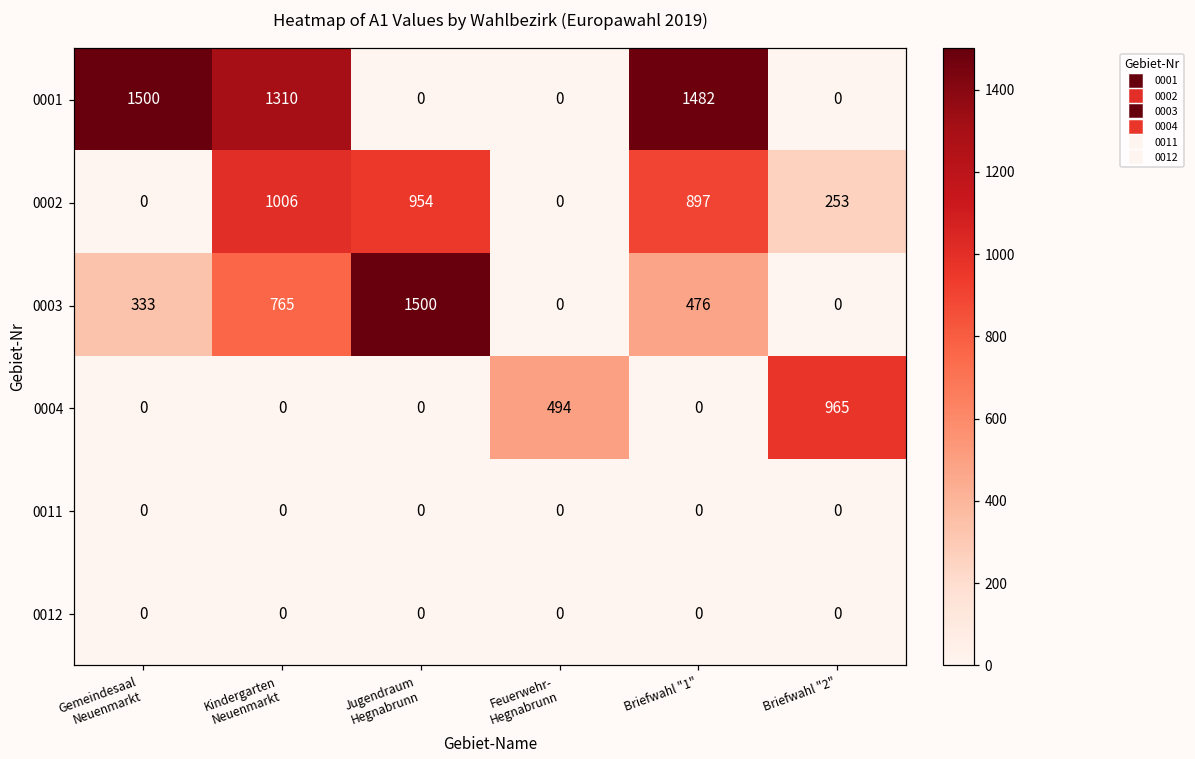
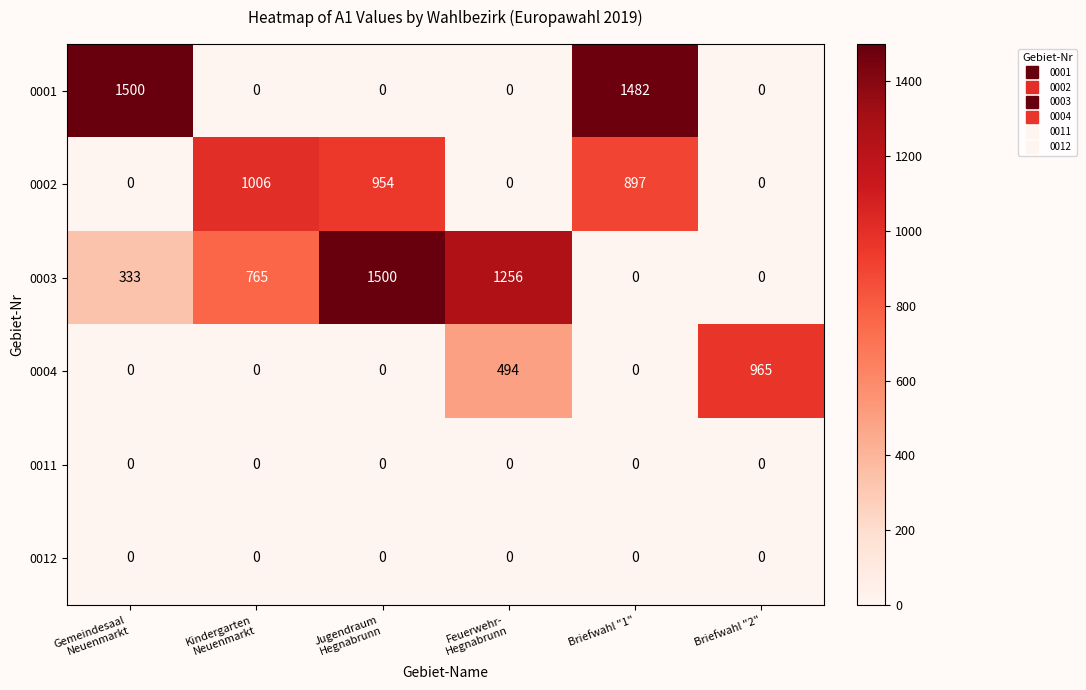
  {
    "0001": {
      "Gemeindesaal Neuenmarkt": 1500,
-     "Kindergarten Neuenmarkt": 1310,
+     "Kindergarten Neuenmarkt": 0,
      "Jugendraum Hegnabrunn": 0,
      "Feuerwehr- Hegnabrunn": 0,
      "Briefwahl \"1\"": 1482,
      "Briefwahl \"2\"": 0
    },
    "0002": {
      "Gemeindesaal Neuenmarkt": 0,
      "Kindergarten Neuenmarkt": 1006,
      "Jugendraum Hegnabrunn": 954,
      "Feuerwehr- Hegnabrunn": 0,
      "Briefwahl \"1\"": 897,
-     "Briefwahl \"2\"": 253
+     "Briefwahl \"2\"": 0
    },
    "0003": {
      "Gemeindesaal Neuenmarkt": 333,
      "Kindergarten Neuenmarkt": 765,
      "Jugendraum Hegnabrunn": 1500,
-     "Feuerwehr- Hegnabrunn": 0,
-     "Briefwahl \"1\"": 476,
+     "Feuerwehr- Hegnabrunn": 1256,
+     "Briefwahl \"1\"": 0,
      "Briefwahl \"2\"": 0
    },
    "0004": {
      "Gemeindesaal Neuenmarkt": 0,
      "Kindergarten Neuenmarkt": 0,
      "Jugendraum Hegnabrunn": 0,
      "Feuerwehr- Hegnabrunn": 494,
      "Briefwahl \"1\"": 0,
      "Briefwahl \"2\"": 965
    },
    "0011": {
      "Gemeindesaal Neuenmarkt": 0,
      "Kindergarten Neuenmarkt": 0,
      "Jugendraum Hegnabrunn": 0,
      "Feuerwehr- Hegnabrunn": 0,
      "Briefwahl \"1\"": 0,
      "Briefwahl \"2\"": 0
    },
    "0012": {
      "Gemeindesaal Neuenmarkt": 0,
      "Kindergarten Neuenmarkt": 0,
      "Jugendraum Hegnabrunn": 0,
      "Feuerwehr- Hegnabrunn": 0,
      "Briefwahl \"1\"": 0,
      "Briefwahl \"2\"": 0
    }
  }
